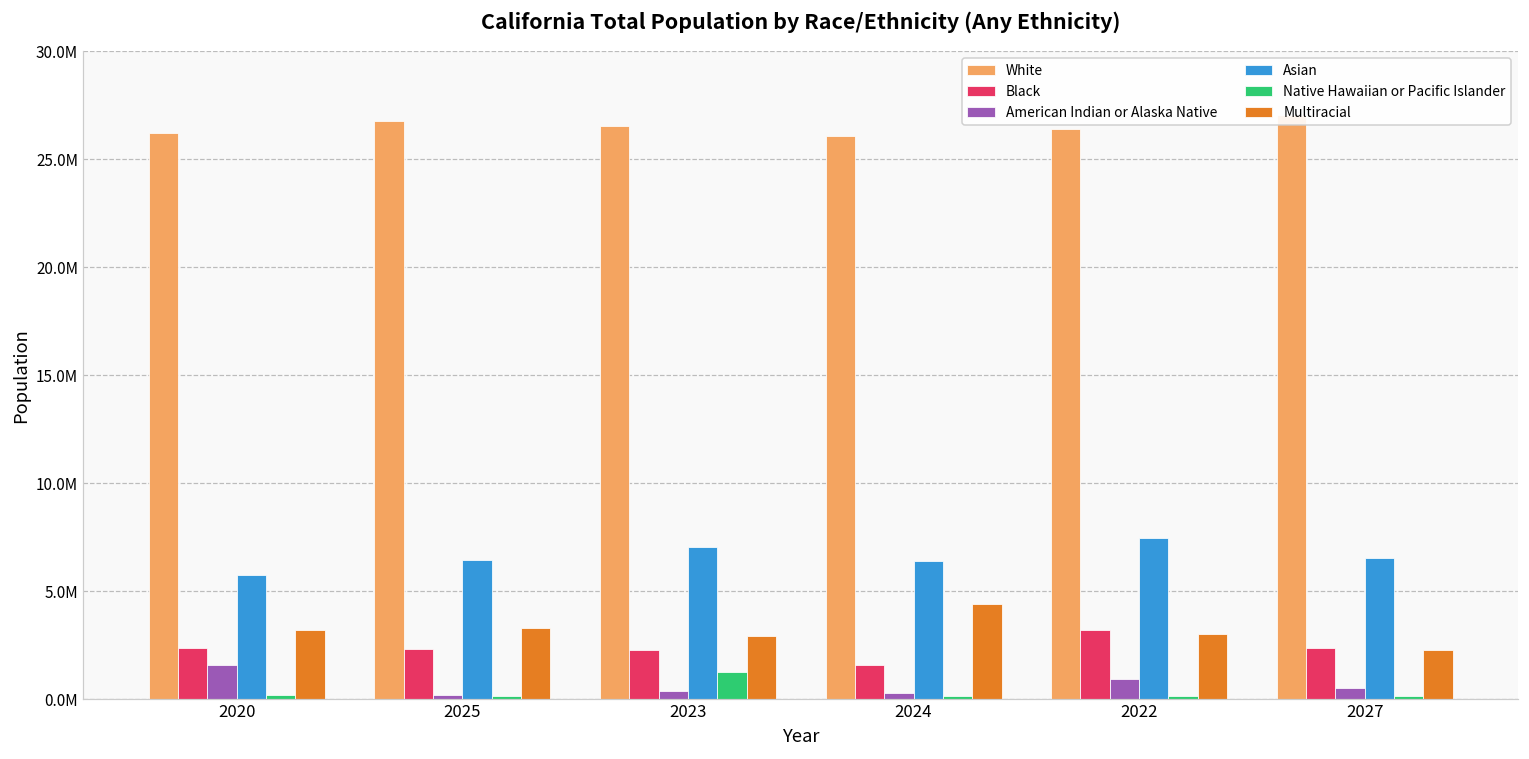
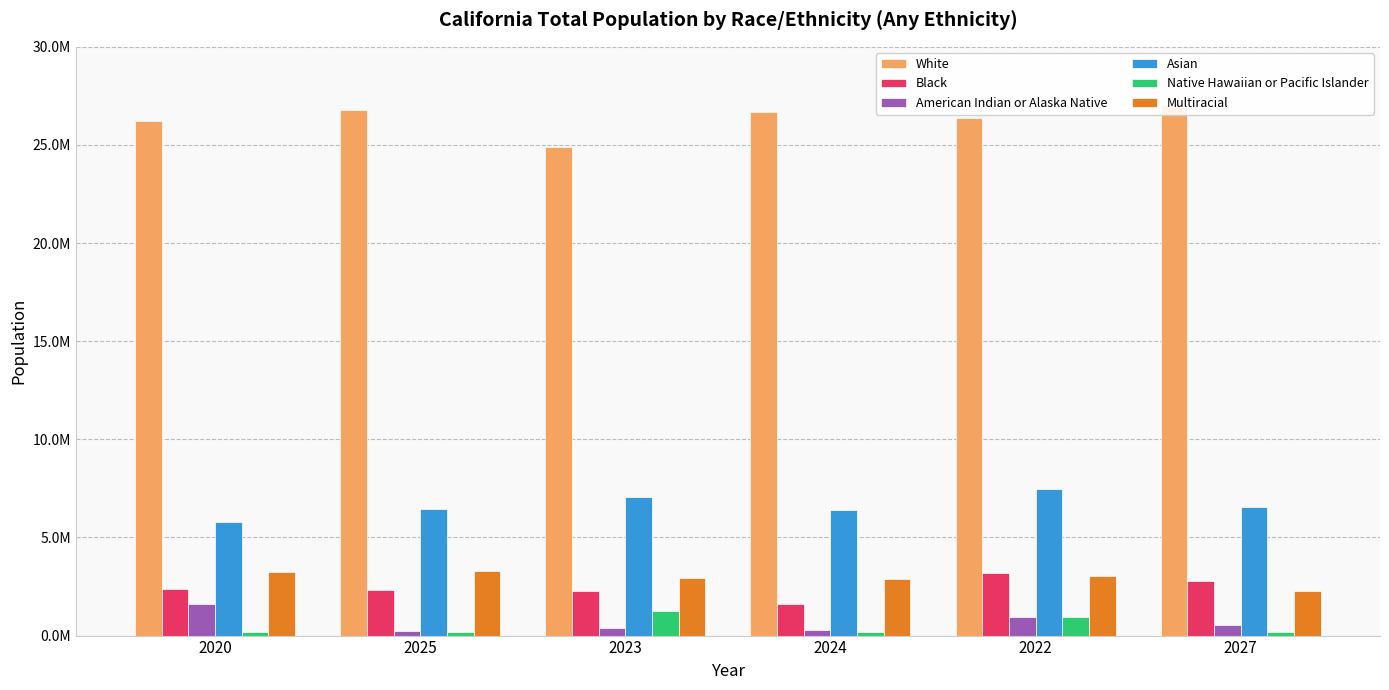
  {
    "White": {
      "2020": 26200000,
      "2025": 26800000,
-     "2023": 26500000,
-     "2024": 26100000,
+     "2023": 24900000,
+     "2024": 26700000,
      "2022": 26400000
    },
    "Black": {
      "2020": 2400000,
      "2025": 2300000,
      "2023": 2300000,
      "2024": 1600000,
      "2022": 3200000,
-     "2027": 2300000
+     "2027": 2800000
    },
    "American Indian or Alaska Native": {
      "2020": 1600000,
      "2025": 200000,
      "2023": 400000,
      "2024": 300000,
      "2022": 900000,
      "2027": 500000
    },
    "Asian": {
      "2020": 5800000,
      "2025": 6400000,
      "2023": 7000000,
      "2024": 6400000,
      "2022": 7400000,
      "2027": 6500000
    },
    "Native Hawaiian or Pacific Islander": {
      "2020": 200000,
      "2025": 200000,
      "2023": 1300000,
      "2024": 200000,
-     "2022": 200000,
+     "2022": 900000,
      "2027": 200000
    },
    "Multiracial": {
      "2020": 3200000,
      "2025": 3300000,
      "2023": 2900000,
-     "2024": 4400000,
+     "2024": 2900000,
      "2022": 3000000,
      "2027": 2300000
    }
  }
